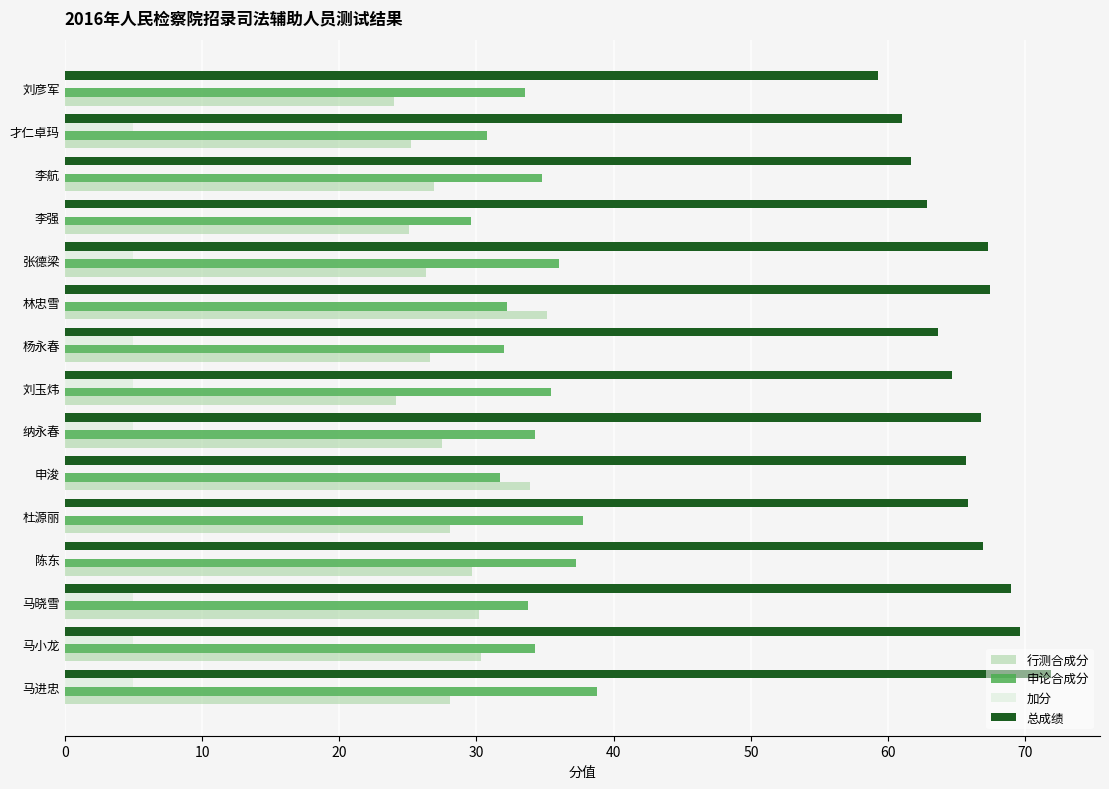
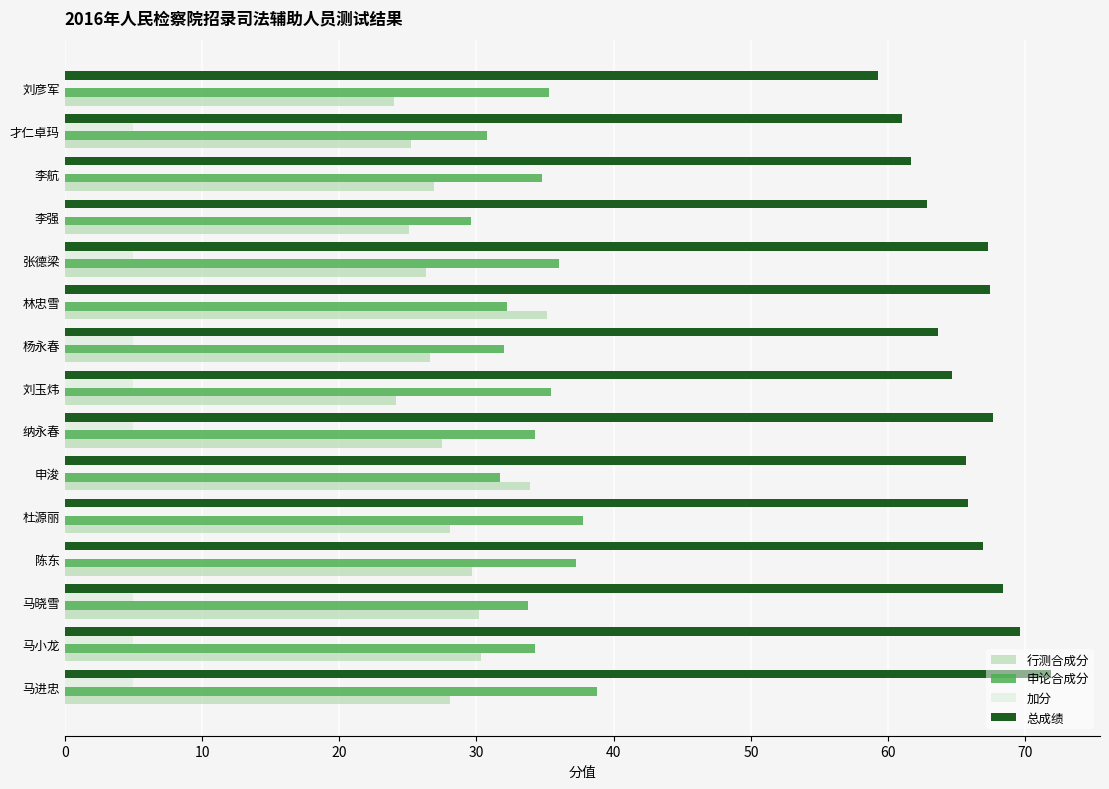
  {
    "申论合成分": {
-     "刘彦军": 33.5,
+     "刘彦军": 35.3,
      "才仁卓玛": 30.8,
      "李航": 34.8,
      "李强": 29.6,
      "张德梁": 36.0,
      "林忠雪": 32.3,
      "杨永春": 32.0,
      "刘玉炜": 35.4,
      "纳永春": 34.3,
      "申浚": 31.8,
      "杜源丽": 37.8,
      "陈东": 37.3,
      "马晓雪": 33.8,
      "马小龙": 34.3,
      "马进忠": 38.8
    },
    "总成绩": {
      "刘彦军": 59.3,
      "才仁卓玛": 61.0,
      "李航": 61.7,
      "李强": 62.9,
      "张德梁": 67.3,
      "林忠雪": 67.4,
      "杨永春": 63.6,
      "刘玉炜": 64.6,
-     "纳永春": 66.8,
+     "纳永春": 67.6,
      "申浚": 65.7,
      "杜源丽": 65.9,
      "陈东": 66.9,
-     "马晓雪": 69.0,
+     "马晓雪": 68.4,
      "马小龙": 69.6
    }
  }
